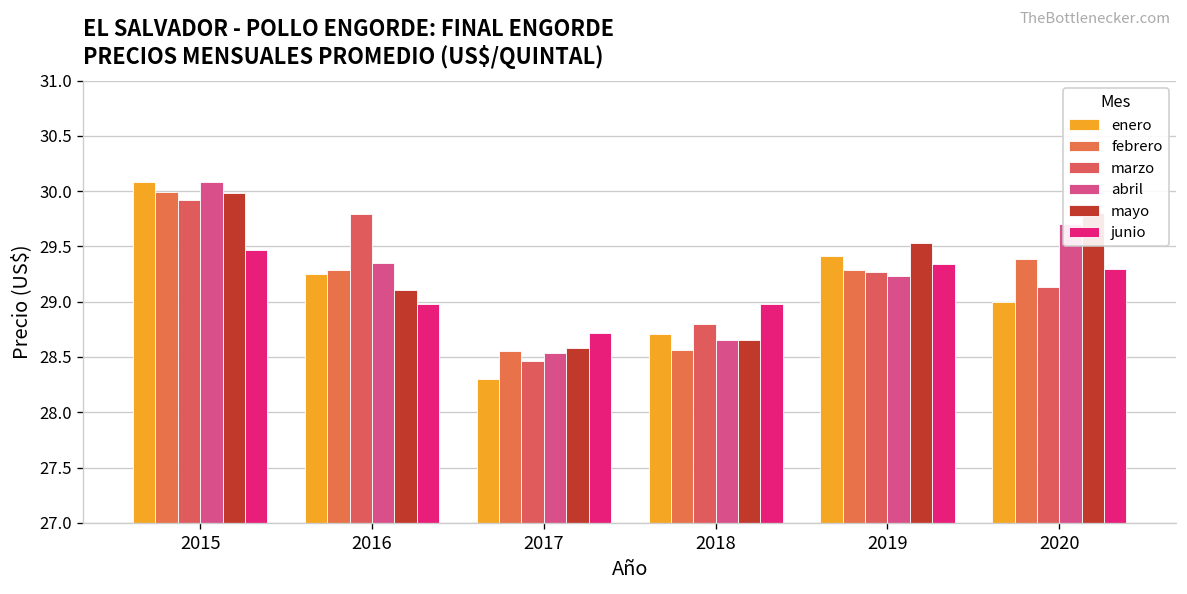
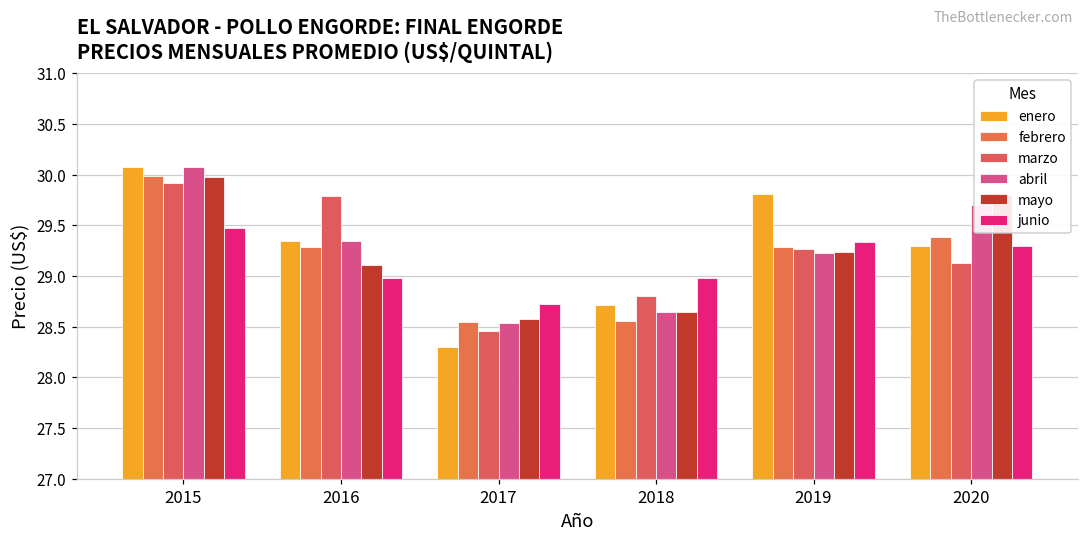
  {
    "enero": {
      "2015": 30.1,
-     "2016": 29.3,
+     "2016": 29.4,
      "2017": 28.3,
      "2018": 28.7,
-     "2019": 29.4,
-     "2020": 29.0
+     "2019": 29.8,
+     "2020": 29.3
    },
    "mayo": {
      "2015": 30.0,
      "2016": 29.1,
      "2017": 28.6,
      "2018": 28.7,
-     "2019": 29.5
+     "2019": 29.2
    }
  }
